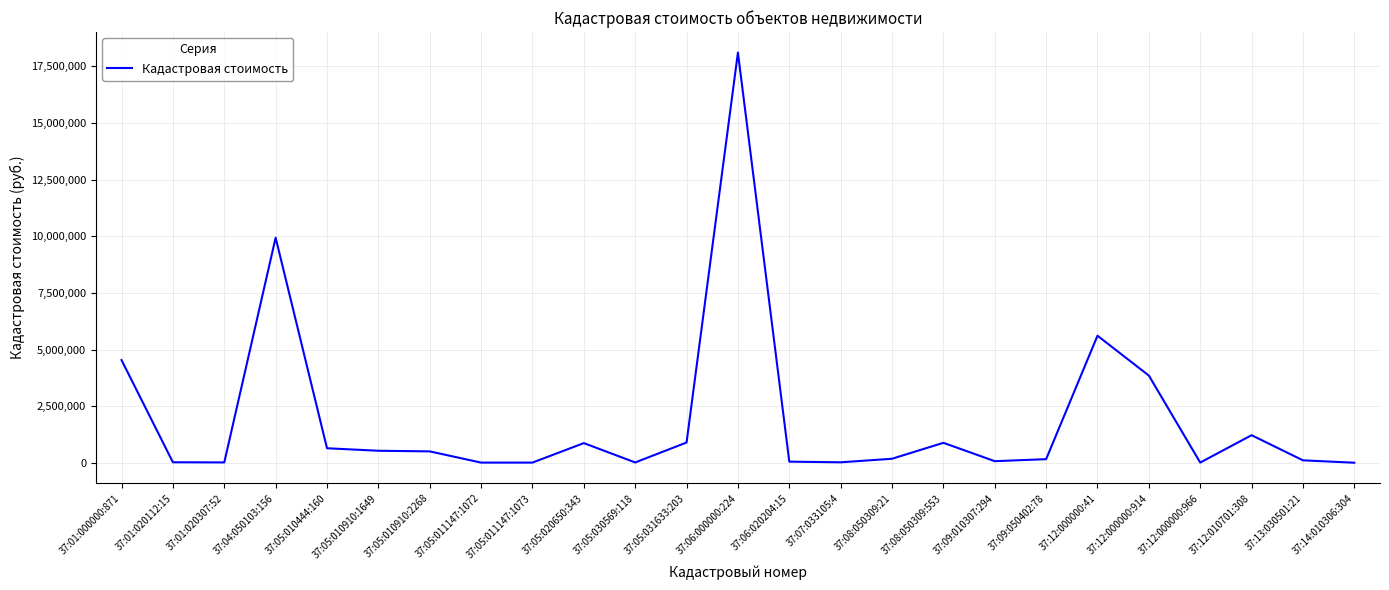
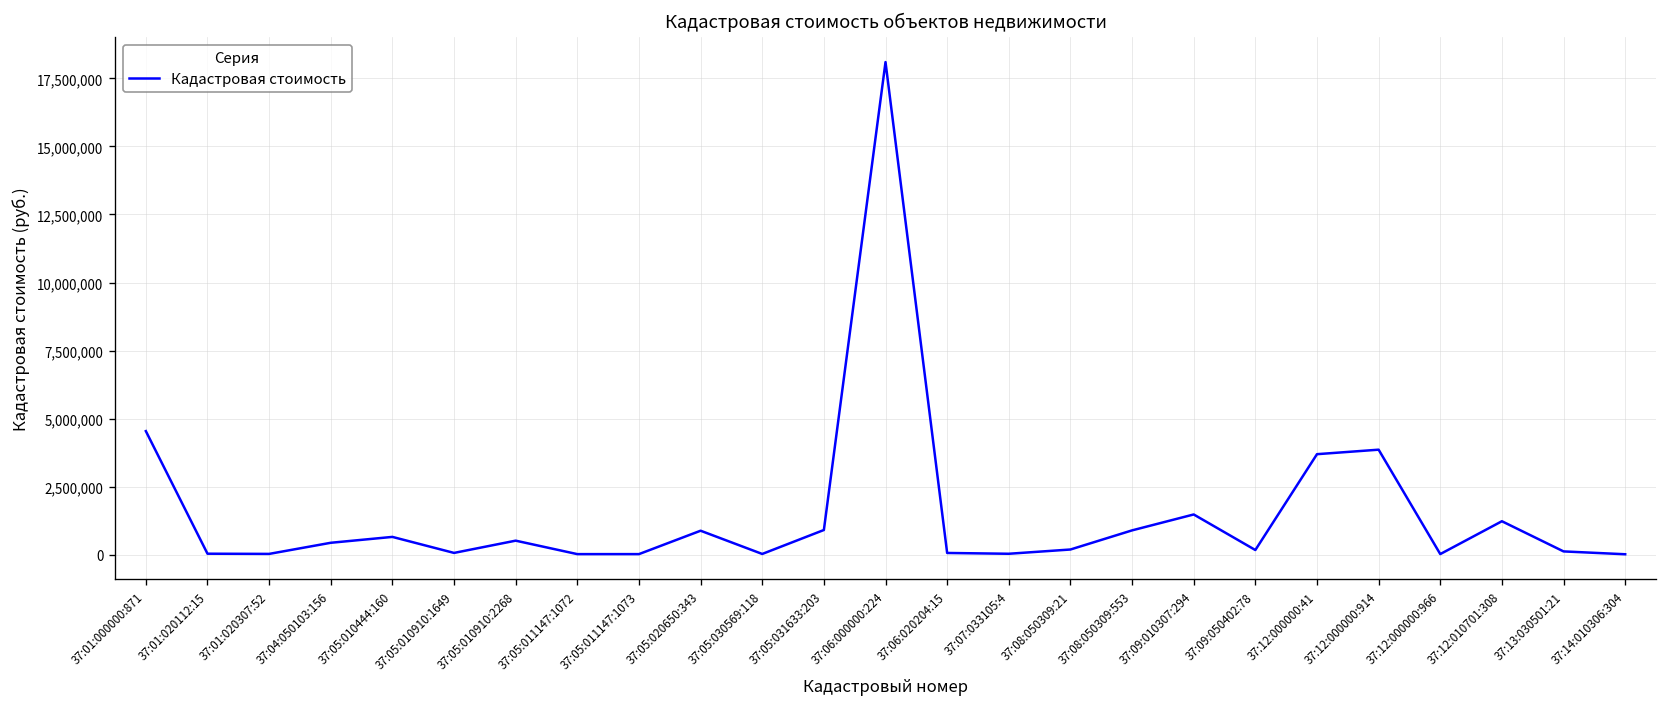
  {
    "37:01:000000:871": "4,500,000",
    "37:01:020112:15": "0",
    "37:01:020307:52": "0",
-   "37:04:050103:156": "9,900,000",
+   "37:04:050103:156": "400,000",
    "37:05:010444:160": "600,000",
-   "37:05:010910:1649": "500,000",
+   "37:05:010910:1649": "100,000",
    "37:05:010910:2268": "500,000",
    "37:05:011147:1072": "0",
    "37:05:011147:1073": "0",
    "37:05:020650:343": "900,000",
    "37:05:030569:118": "0",
    "37:05:031633:203": "900,000",
    "37:06:000000:224": "18,100,000",
    "37:06:020204:15": "100,000",
    "37:07:033105:4": "0",
    "37:08:050309:21": "200,000",
    "37:08:050309:553": "900,000",
-   "37:09:010307:294": "100,000",
+   "37:09:010307:294": "1,500,000",
    "37:09:050402:78": "200,000",
-   "37:12:000000:41": "5,600,000",
+   "37:12:000000:41": "3,700,000",
    "37:12:000000:914": "3,900,000",
    "37:12:000000:966": "0",
    "37:12:010701:308": "1,200,000",
    "37:13:030501:21": "100,000",
    "37:14:010306:304": "0"
  }
